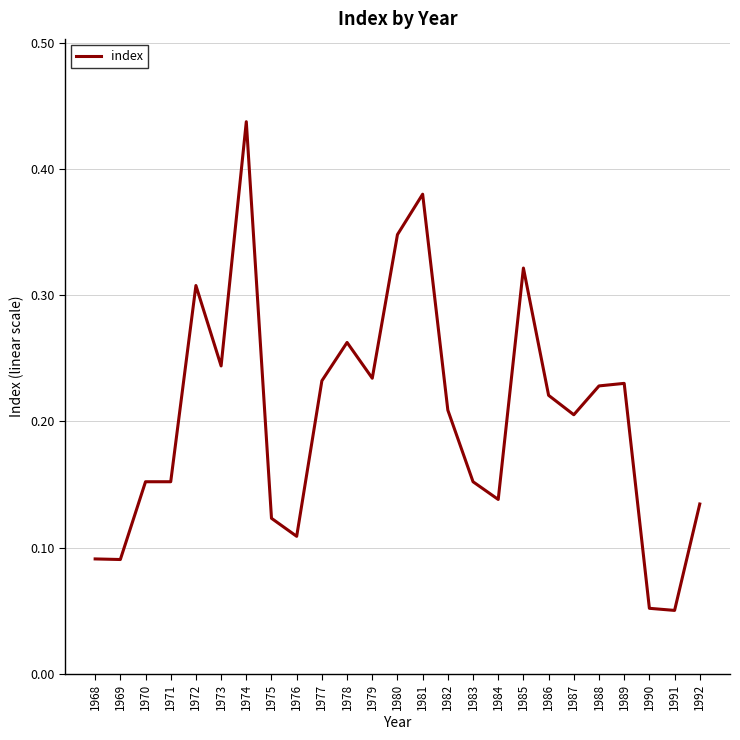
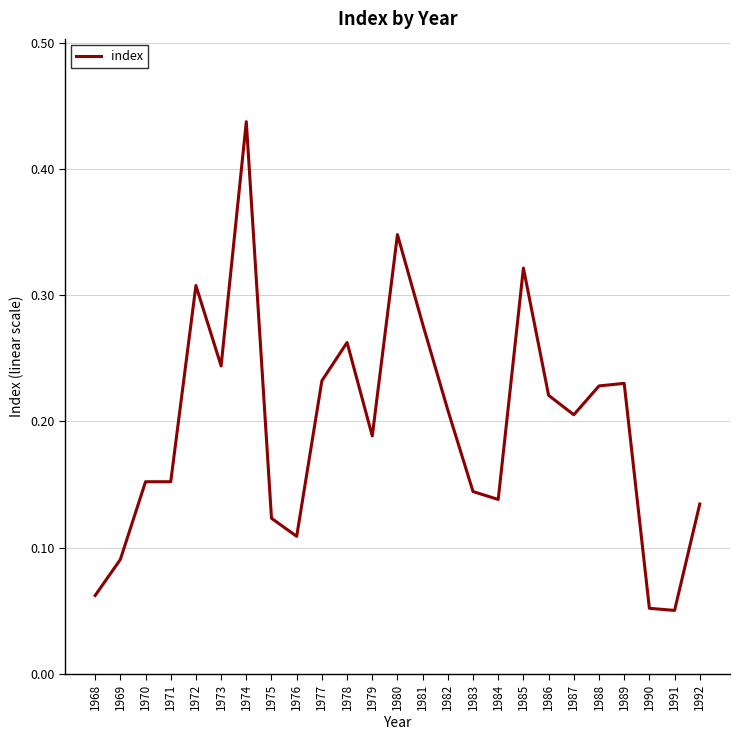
  {
-   "1968": 0.091,
+   "1968": 0.062,
    "1969": 0.091,
    "1970": 0.152,
    "1971": 0.152,
    "1972": 0.308,
    "1973": 0.244,
    "1974": 0.438,
    "1975": 0.123,
    "1976": 0.109,
    "1977": 0.232,
    "1978": 0.263,
-   "1979": 0.234,
+   "1979": 0.189,
    "1980": 0.348,
-   "1981": 0.380,
+   "1981": 0.277,
    "1982": 0.209,
-   "1983": 0.152,
+   "1983": 0.144,
    "1984": 0.138,
    "1985": 0.322,
    "1986": 0.221,
    "1987": 0.205,
    "1988": 0.228,
    "1989": 0.230,
    "1990": 0.052,
    "1991": 0.050,
    "1992": 0.135
  }
